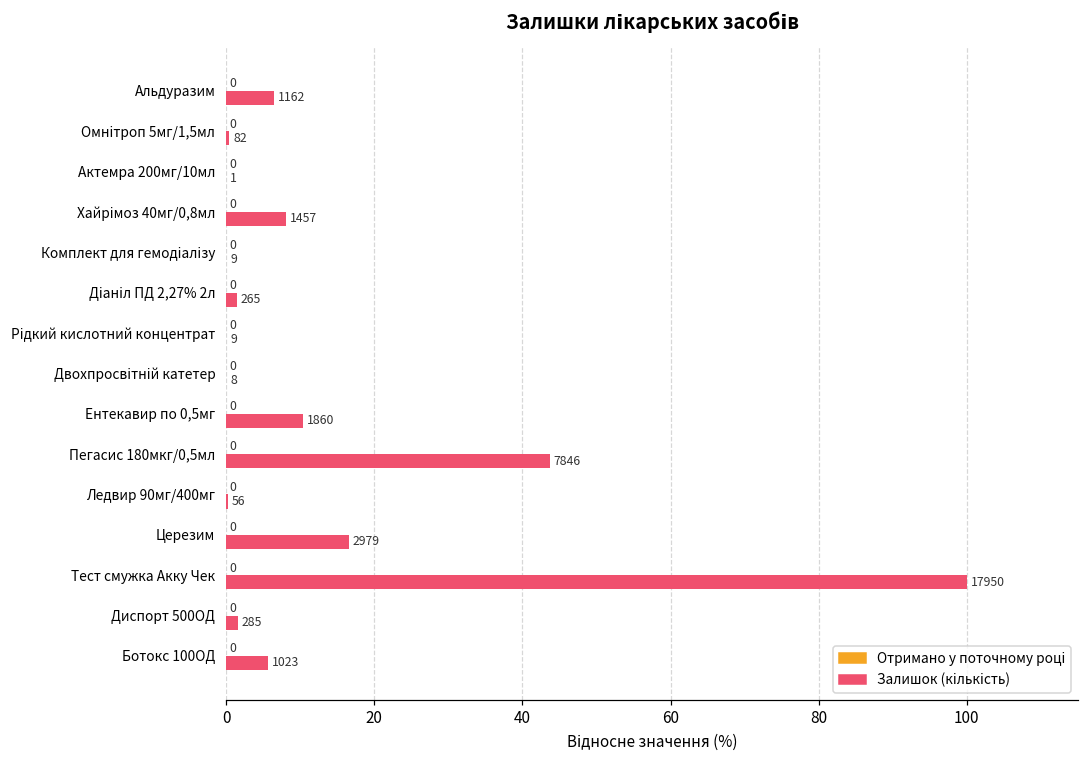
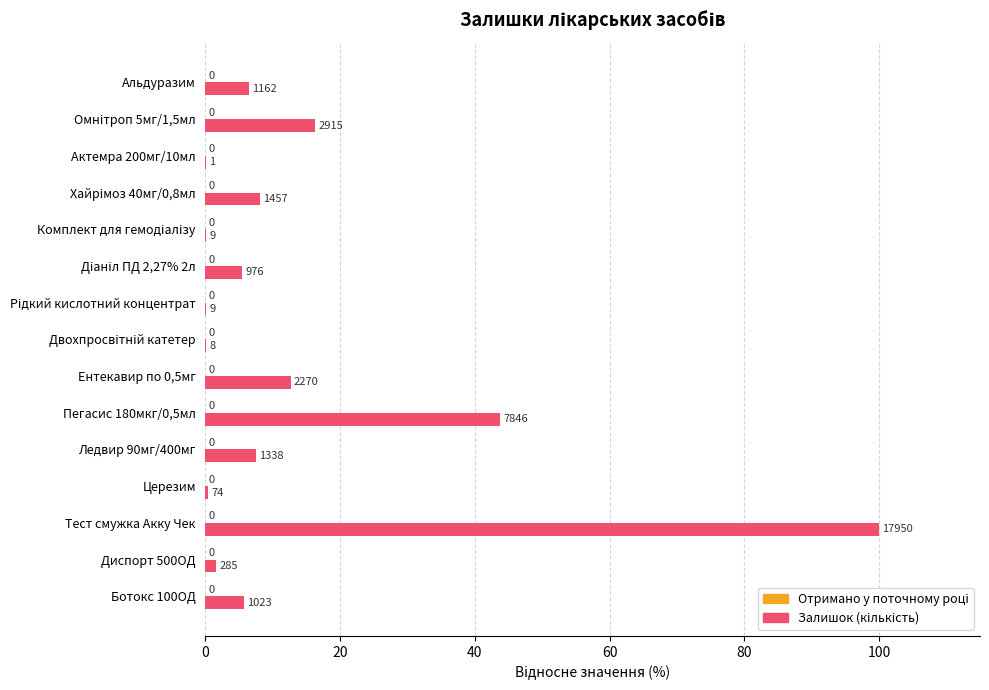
  {
    "Отримано у поточному році": {
      "Альдуразим": 0,
      "Омнітроп 5мг/1,5мл": 0,
      "Актемра 200мг/10мл": 0,
      "Хайрімоз 40мг/0,8мл": 0,
      "Комплект для гемодіалізу": 0,
      "Діаніл ПД 2,27% 2л": 0,
      "Рідкий кислотний концентрат": 0,
      "Двохпросвітній катетер": 0,
      "Ентекавир по 0,5мг": 0,
      "Пегасис 180мкг/0,5мл": 0,
      "Ледвир 90мг/400мг": 0,
      "Церезим": 0,
      "Тест смужка Акку Чек": 0,
      "Диспорт 500ОД": 0,
      "Ботокс 100ОД": 0
    },
    "Залишок (кількість)": {
-     "Омнітроп 5мг/1,5мл": 82,
-     "Діаніл ПД 2,27% 2л": 265,
-     "Ентекавир по 0,5мг": 1860,
-     "Ледвир 90мг/400мг": 56,
-     "Церезим": 2979
+     "Омнітроп 5мг/1,5мл": 2915,
+     "Діаніл ПД 2,27% 2л": 976,
+     "Ентекавир по 0,5мг": 2270,
+     "Ледвир 90мг/400мг": 1338,
+     "Церезим": 74
    }
  }
